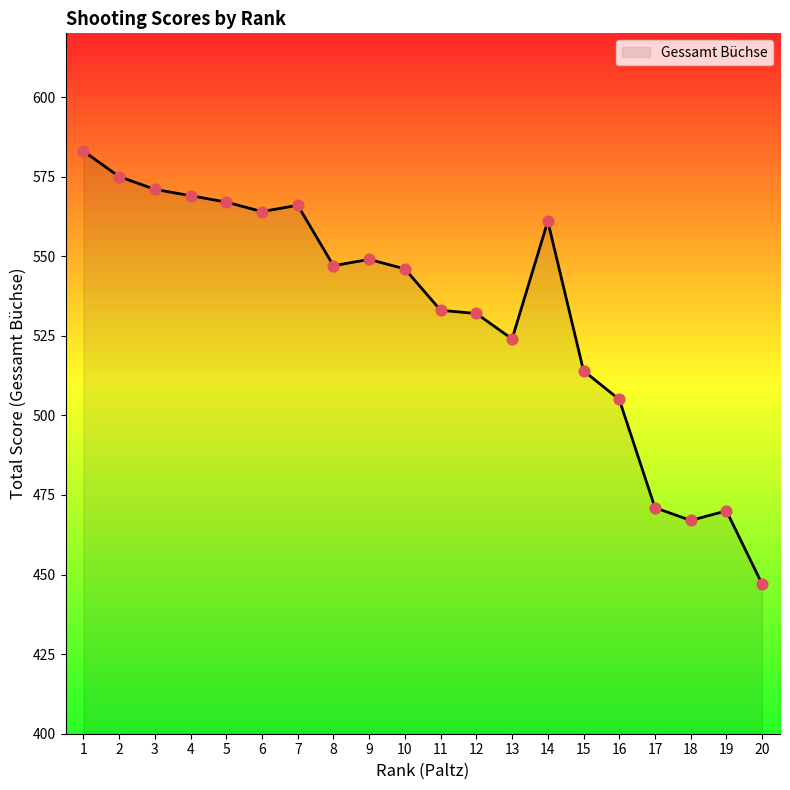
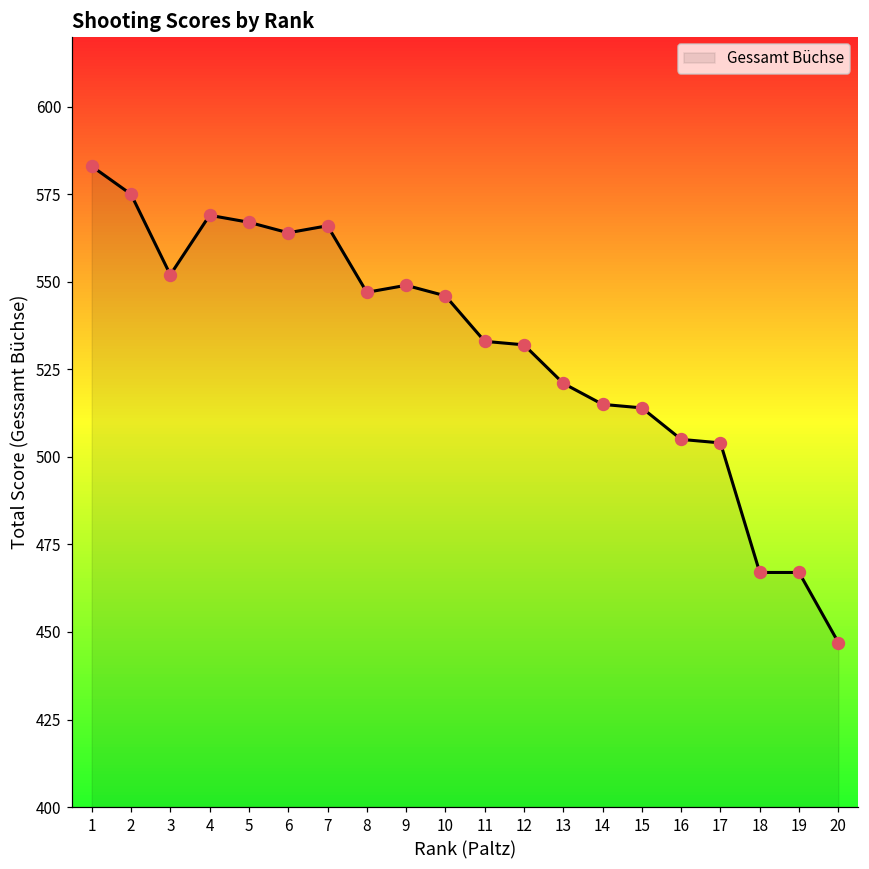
  {
    "1": 583,
    "2": 575,
-   "3": 571,
+   "3": 552,
    "4": 569,
    "5": 567,
    "6": 564,
    "7": 566,
    "8": 547,
    "9": 549,
    "10": 546,
    "11": 533,
    "12": 532,
-   "13": 524,
-   "14": 561,
+   "13": 521,
+   "14": 515,
    "15": 514,
    "16": 505,
-   "17": 471,
+   "17": 504,
    "18": 467,
-   "19": 470,
+   "19": 467,
    "20": 447
  }
